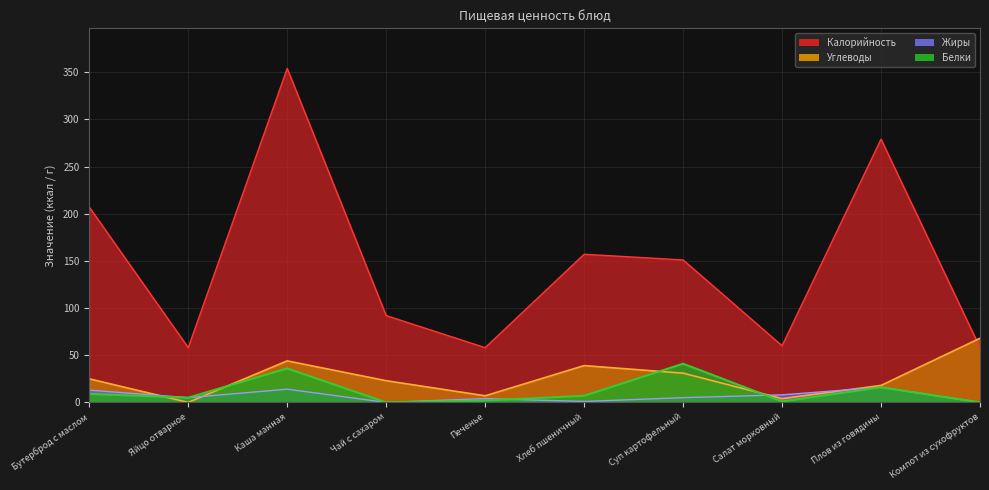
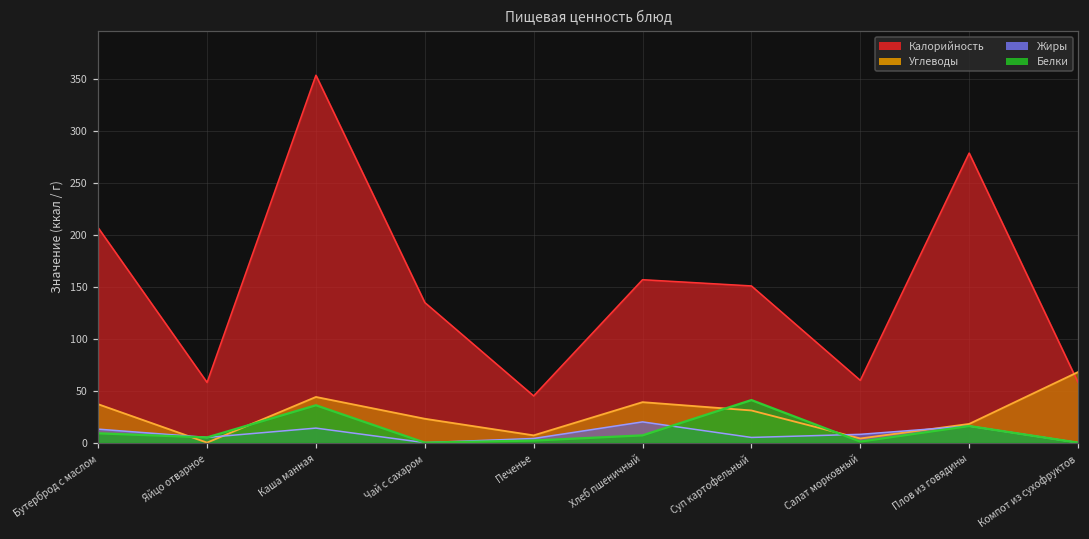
  {
    "Калорийность": {
      "Бутерброд с маслом": 210,
      "Яйцо отварное": 60,
      "Каша манная": 350,
-     "Чай с сахаром": 90,
-     "Печенье": 60,
+     "Чай с сахаром": 140,
+     "Печенье": 50,
      "Хлеб пшеничный": 160,
      "Суп картофельный": 150,
      "Салат морковный": 60,
      "Плов из говядины": 280,
      "Компот из сухофруктов": 60
    },
    "Углеводы": {
-     "Бутерброд с маслом": 30,
+     "Бутерброд с маслом": 40,
      "Яйцо отварное": 0,
      "Каша манная": 40,
      "Чай с сахаром": 20,
      "Печенье": 10,
      "Хлеб пшеничный": 40,
      "Суп картофельный": 30,
      "Салат морковный": 0,
      "Компот из сухофруктов": 70
    },
    "Жиры": {
      "Бутерброд с маслом": 10,
      "Каша манная": 10,
-     "Хлеб пшеничный": 0,
+     "Хлеб пшеничный": 20,
      "Суп картофельный": 10,
      "Салат морковный": 10
    },
    "Белки": {
      "Бутерброд с маслом": 10,
      "Каша манная": 40,
      "Хлеб пшеничный": 10,
      "Суп картофельный": 40,
      "Салат морковный": 0
    }
  }
